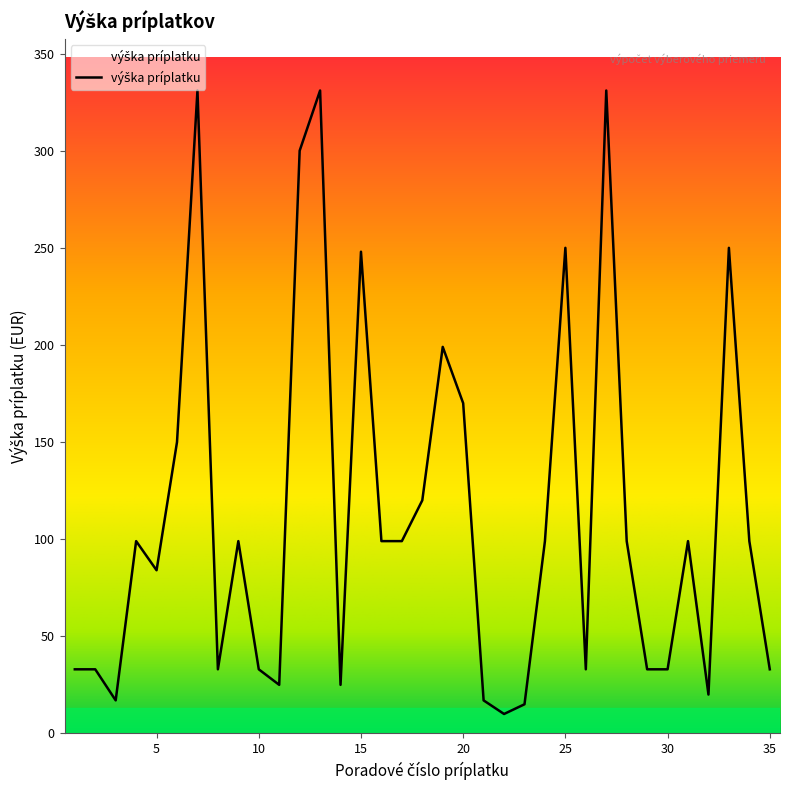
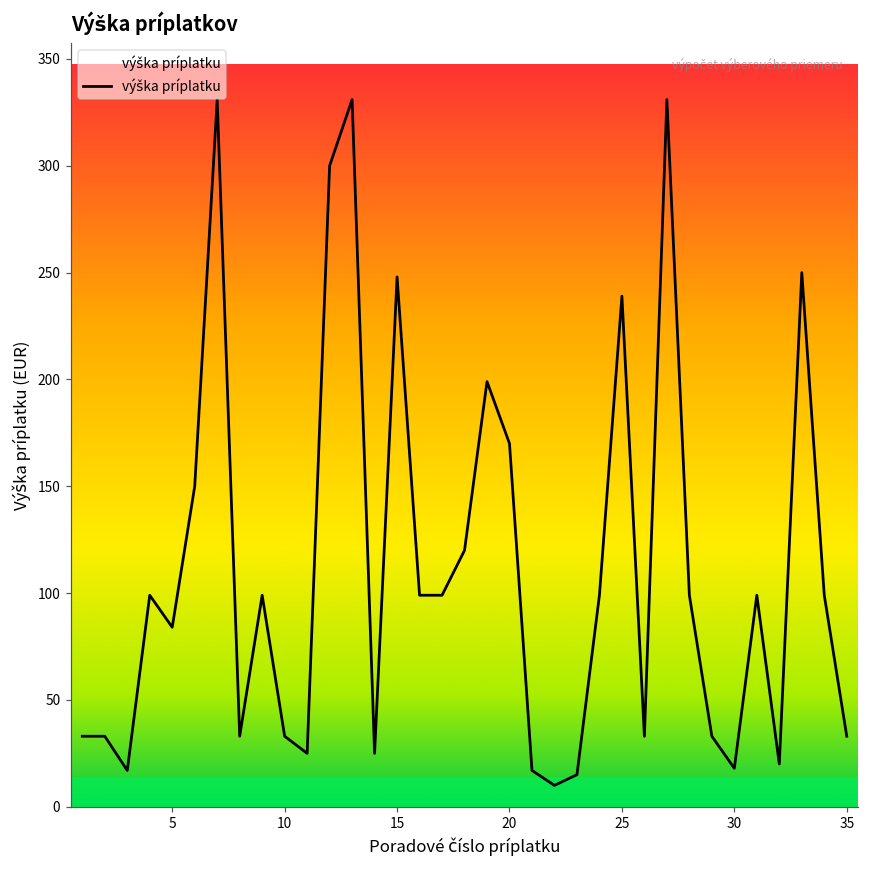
  {
    "5": 84,
    "10": 33,
    "15": 248,
    "20": 170,
-   "25": 250,
-   "30": 33,
+   "25": 239,
+   "30": 18,
    "35": 33
  }
